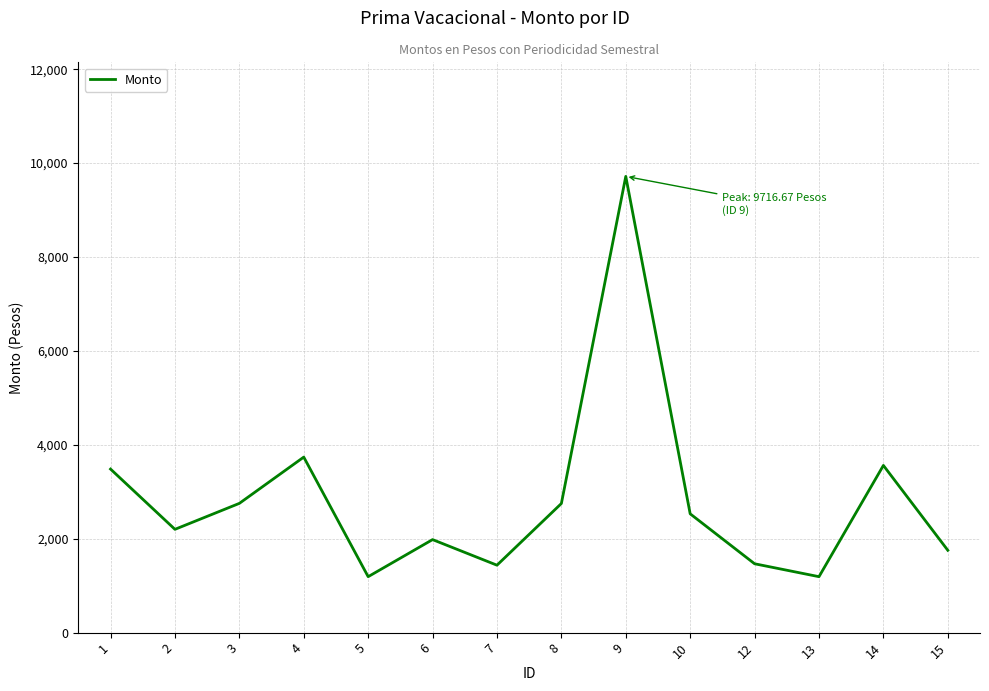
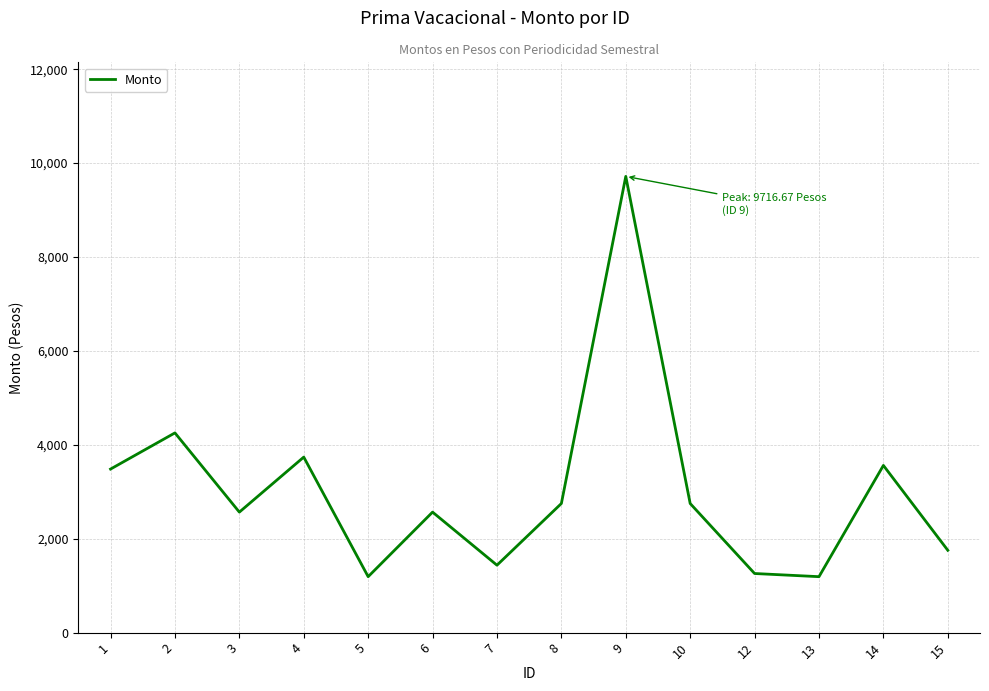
  {
    "1": "3,500",
-   "2": "2,200",
-   "3": "2,800",
+   "2": "4,300",
+   "3": "2,600",
    "4": "3,700",
    "5": "1,200",
-   "6": "2,000",
+   "6": "2,600",
    "7": "1,400",
    "8": "2,800",
-   "10": "2,500",
-   "12": "1,500",
+   "10": "2,800",
+   "12": "1,300",
    "13": "1,200",
    "14": "3,600",
    "15": "1,800"
  }
